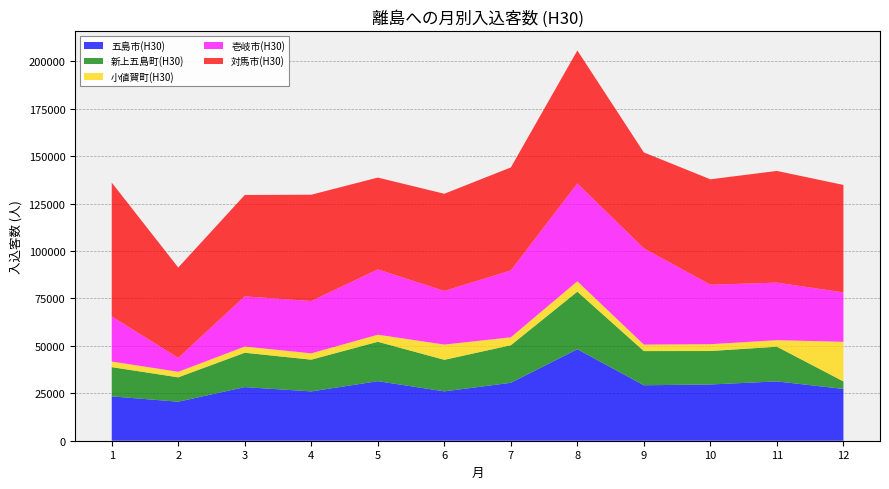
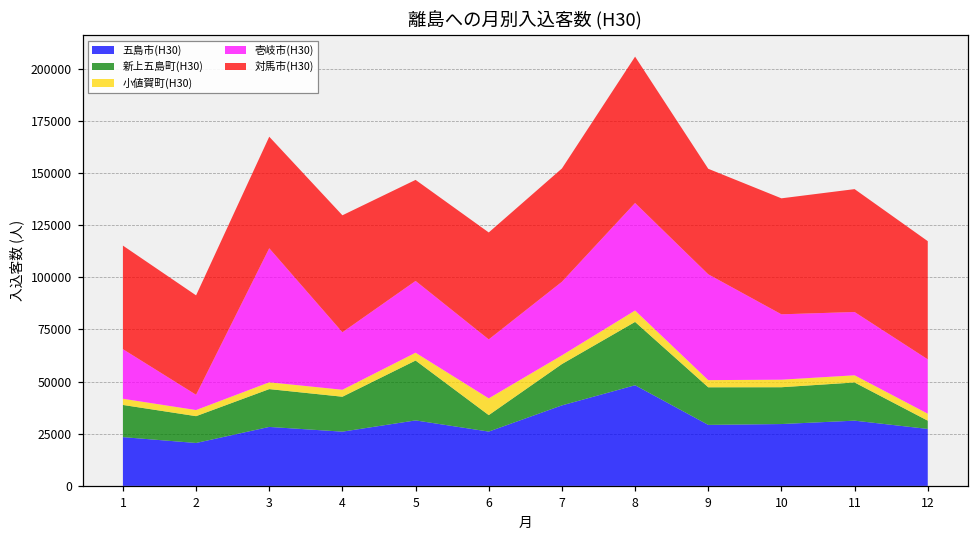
  {
    "五島市(H30)": {
      "1": 23000,
      "2": 21000,
      "3": 28000,
      "4": 26000,
      "5": 31000,
      "6": 26000,
-     "7": 31000,
+     "7": 39000,
      "8": 48000,
      "9": 29000,
      "10": 30000,
      "11": 31000,
      "12": 27000
    },
    "新上五島町(H30)": {
      "1": 15000,
      "2": 13000,
      "3": 18000,
      "4": 17000,
-     "5": 21000,
-     "6": 17000,
+     "5": 29000,
+     "6": 8000,
      "7": 20000,
      "8": 30000,
      "9": 18000,
      "10": 18000,
      "11": 18000,
      "12": 4000
    },
    "小値賀町(H30)": {
      "1": 3000,
      "2": 3000,
      "3": 3000,
      "4": 3000,
      "5": 4000,
      "6": 8000,
      "7": 4000,
      "8": 5000,
      "9": 3000,
      "10": 4000,
      "11": 3000,
-     "12": 21000
+     "12": 3000
    },
    "壱岐市(H30)": {
      "1": 24000,
      "2": 7000,
-     "3": 26000,
+     "3": 64000,
      "4": 28000,
      "5": 34000,
      "6": 28000,
      "7": 35000,
      "8": 52000,
      "9": 51000,
      "10": 31000,
      "11": 30000,
      "12": 26000
    },
    "対馬市(H30)": {
-     "1": 71000,
+     "1": 50000,
      "2": 48000,
      "3": 53000,
      "4": 56000,
      "5": 48000,
      "6": 51000,
      "7": 54000,
      "8": 70000,
      "9": 51000,
      "10": 56000,
      "11": 59000,
      "12": 57000
    }
  }
